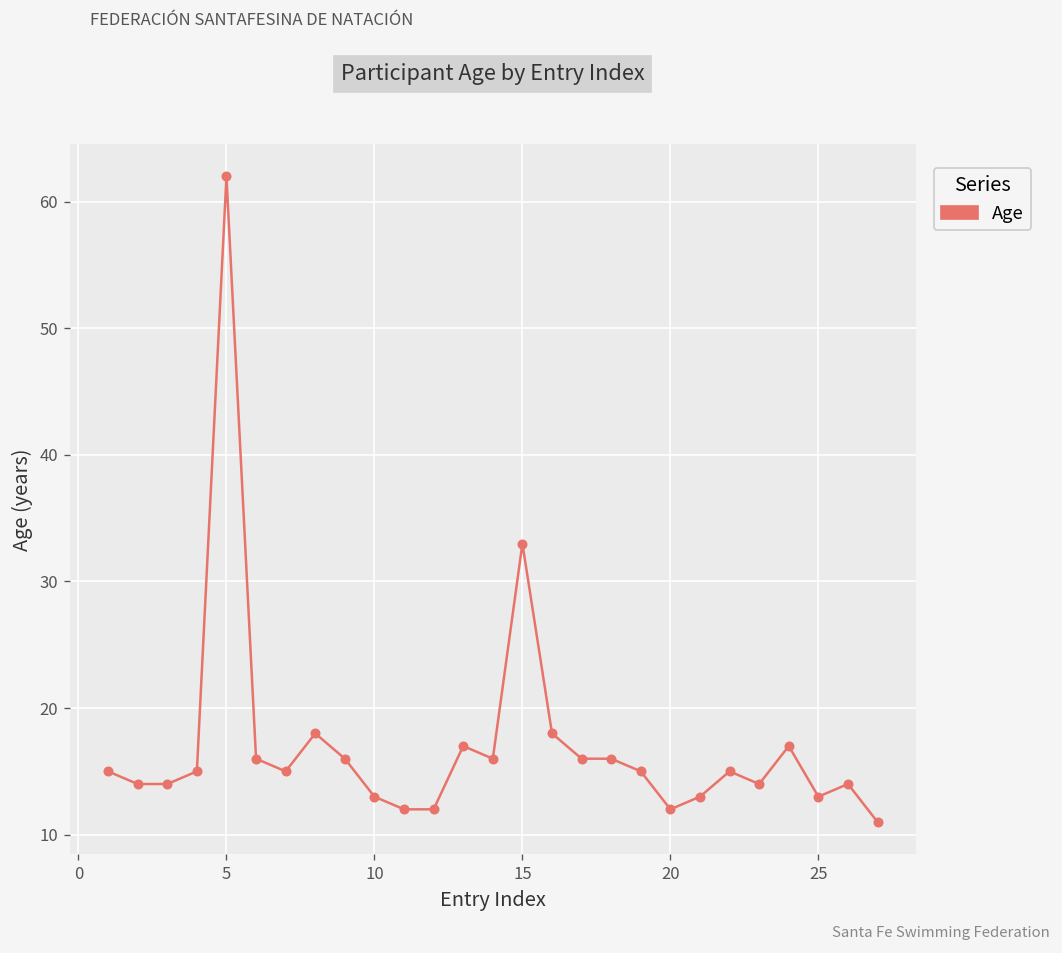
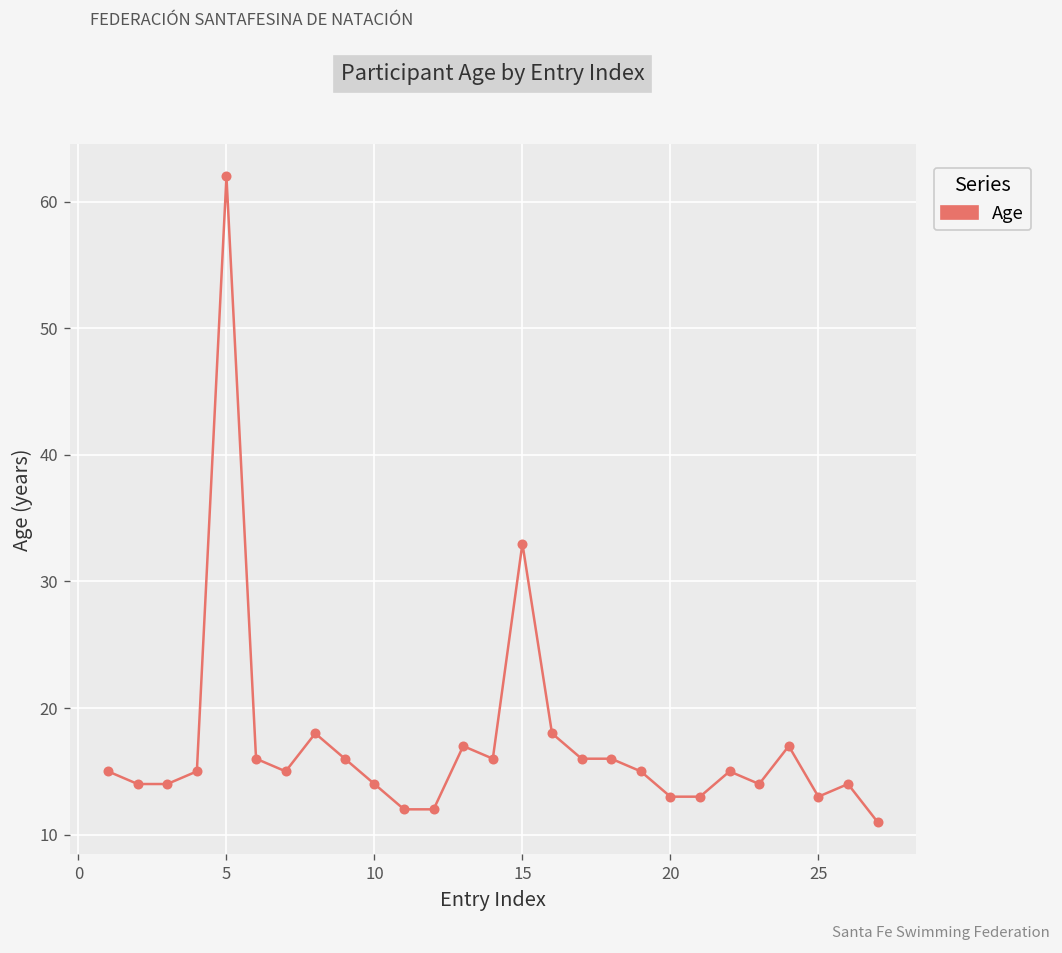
  {
    "5": 62,
-   "10": 13,
+   "10": 14,
    "15": 33,
-   "20": 12,
+   "20": 13,
    "25": 13
  }
